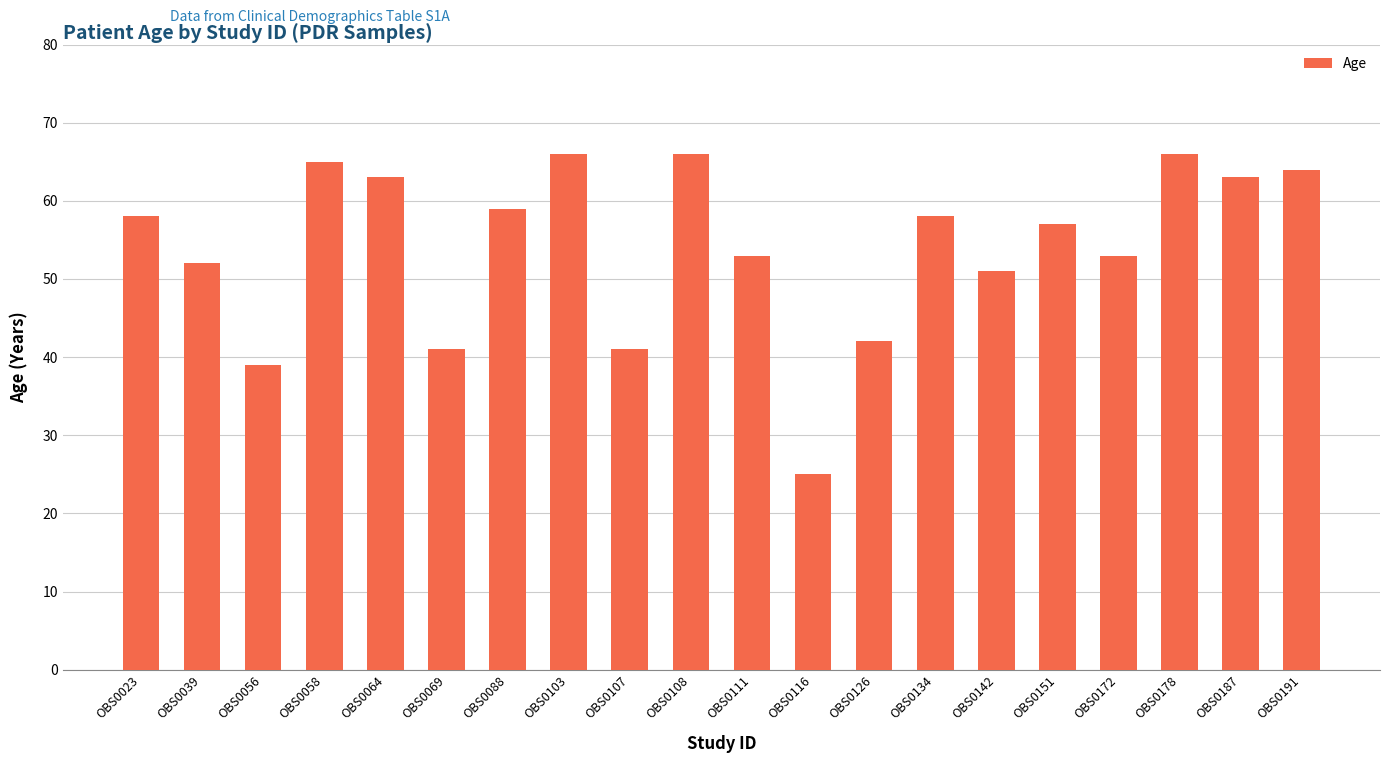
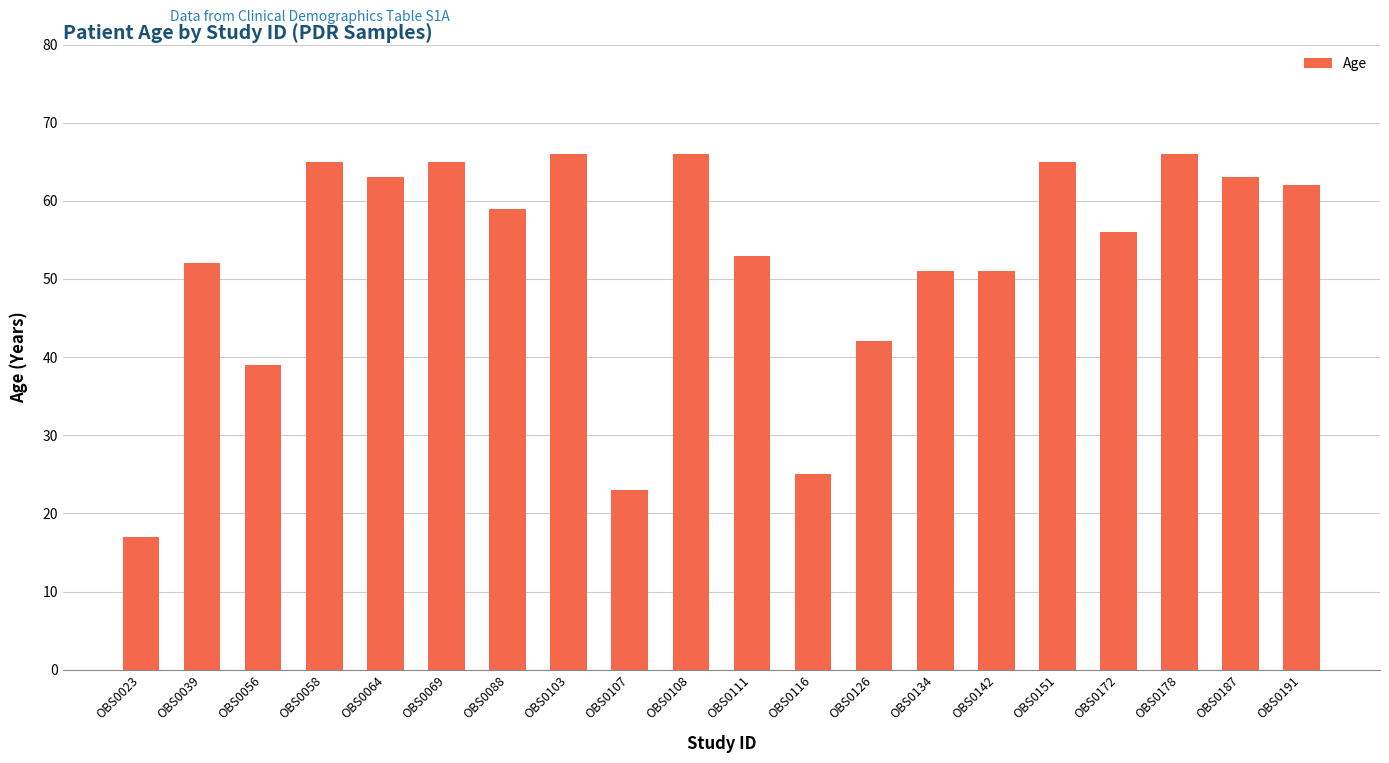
  {
-   "OBS0023": 58,
+   "OBS0023": 17,
    "OBS0039": 52,
    "OBS0056": 39,
    "OBS0058": 65,
    "OBS0064": 63,
-   "OBS0069": 41,
+   "OBS0069": 65,
    "OBS0088": 59,
    "OBS0103": 66,
-   "OBS0107": 41,
+   "OBS0107": 23,
    "OBS0108": 66,
    "OBS0111": 53,
    "OBS0116": 25,
    "OBS0126": 42,
-   "OBS0134": 58,
+   "OBS0134": 51,
    "OBS0142": 51,
-   "OBS0151": 57,
-   "OBS0172": 53,
+   "OBS0151": 65,
+   "OBS0172": 56,
    "OBS0178": 66,
    "OBS0187": 63,
-   "OBS0191": 64
+   "OBS0191": 62
  }
